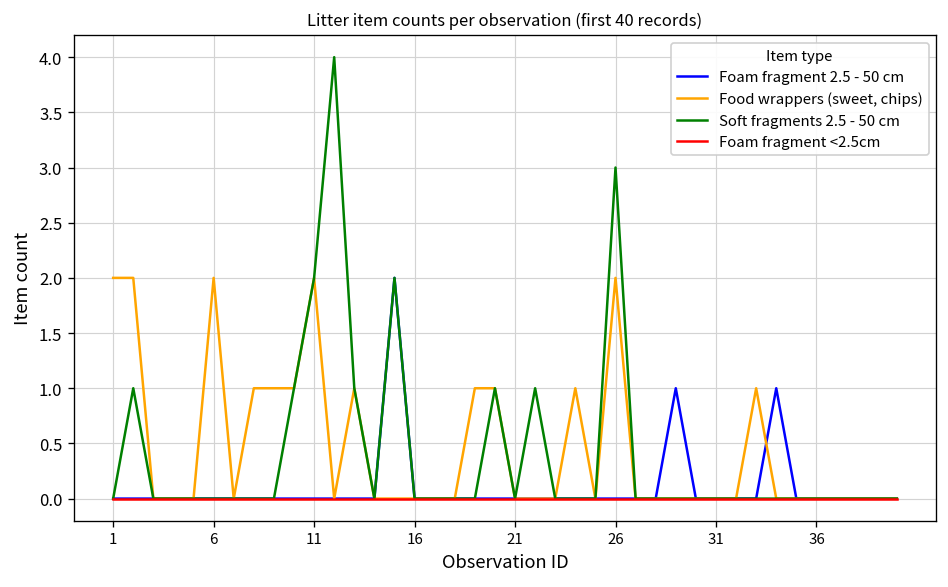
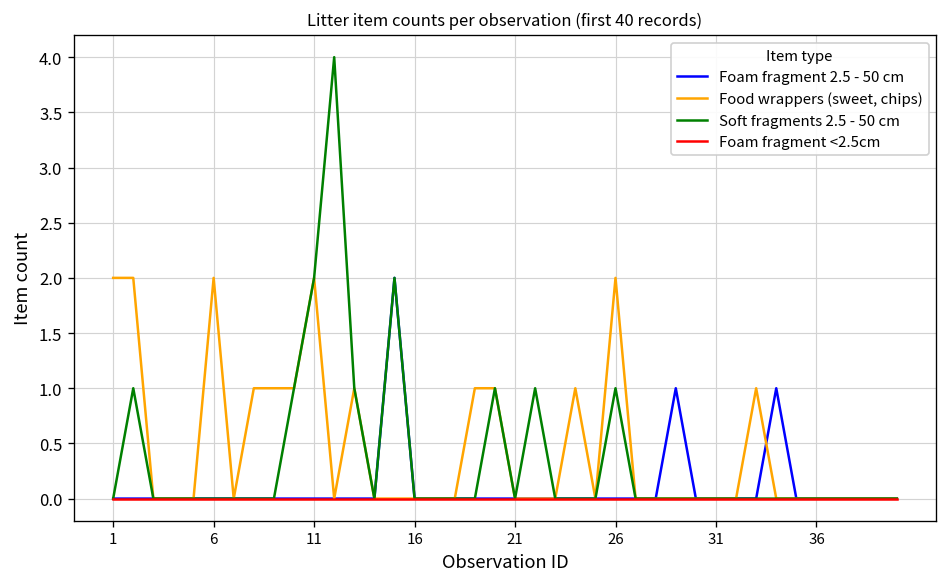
  {
    "Food wrappers (sweet, chips)": {
      "1": 2,
      "6": 2,
      "26": 2
    },
    "Soft fragments 2.5 - 50 cm": {
-     "26": 3
+     "26": 1
    }
  }
